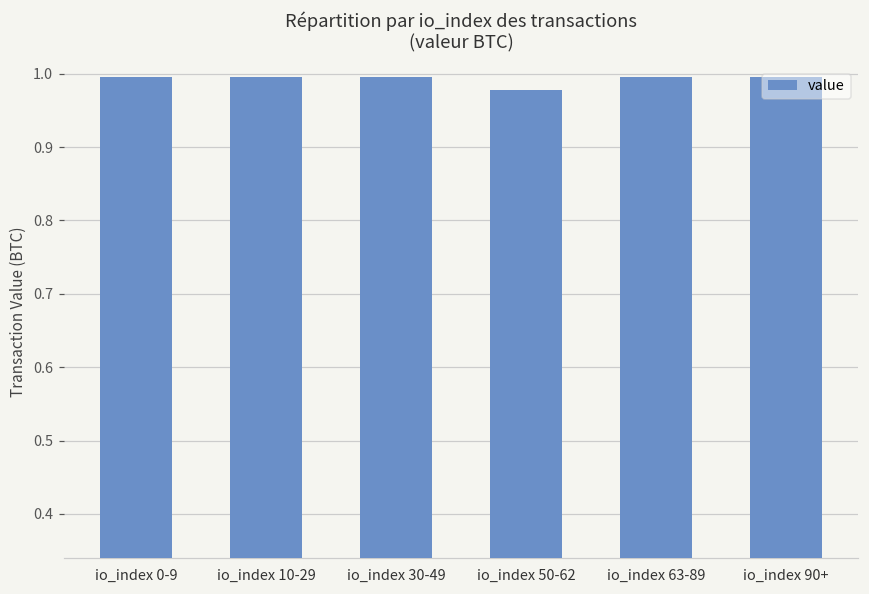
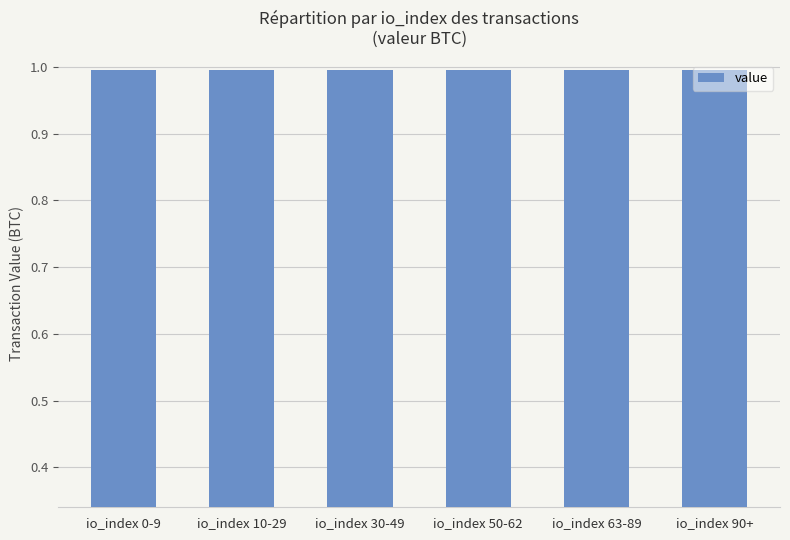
  {
    "io_index 0-9": 1.00,
    "io_index 10-29": 1.00,
    "io_index 30-49": 1.00,
-   "io_index 50-62": 0.98,
+   "io_index 50-62": 1.00,
    "io_index 63-89": 1.00
  }
